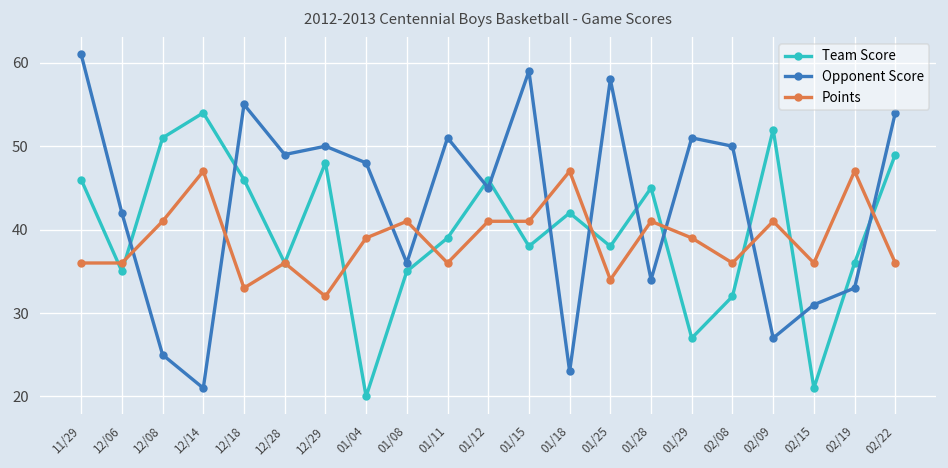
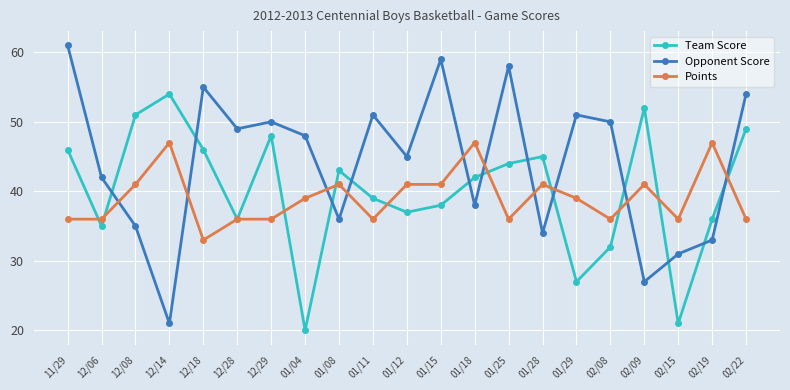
  {
    "Team Score": {
      "11/29": 46,
      "12/06": 35,
      "12/08": 51,
      "12/14": 54,
      "12/18": 46,
      "12/29": 48,
      "01/04": 20,
-     "01/08": 35,
+     "01/08": 43,
      "01/11": 39,
-     "01/12": 46,
+     "01/12": 37,
      "01/15": 38,
      "01/18": 42,
-     "01/25": 38,
+     "01/25": 44,
      "01/28": 45,
      "01/29": 27,
      "02/08": 32,
      "02/09": 52,
      "02/15": 21,
      "02/19": 36,
      "02/22": 49
    },
    "Opponent Score": {
      "11/29": 61,
      "12/06": 42,
-     "12/08": 25,
+     "12/08": 35,
      "12/14": 21,
      "12/18": 55,
      "12/28": 49,
      "12/29": 50,
      "01/04": 48,
      "01/08": 36,
      "01/11": 51,
      "01/12": 45,
      "01/15": 59,
-     "01/18": 23,
+     "01/18": 38,
      "01/25": 58,
      "01/28": 34,
      "01/29": 51,
      "02/08": 50,
      "02/09": 27,
      "02/15": 31,
      "02/19": 33,
      "02/22": 54
    },
    "Points": {
      "11/29": 36,
      "12/06": 36,
      "12/08": 41,
      "12/14": 47,
      "12/18": 33,
-     "12/29": 32,
+     "12/29": 36,
      "01/04": 39,
      "01/08": 41,
      "01/11": 36,
      "01/12": 41,
      "01/15": 41,
      "01/18": 47,
-     "01/25": 34,
+     "01/25": 36,
      "01/28": 41,
      "01/29": 39,
      "02/08": 36,
      "02/09": 41,
      "02/15": 36,
      "02/19": 47,
      "02/22": 36
    }
  }
